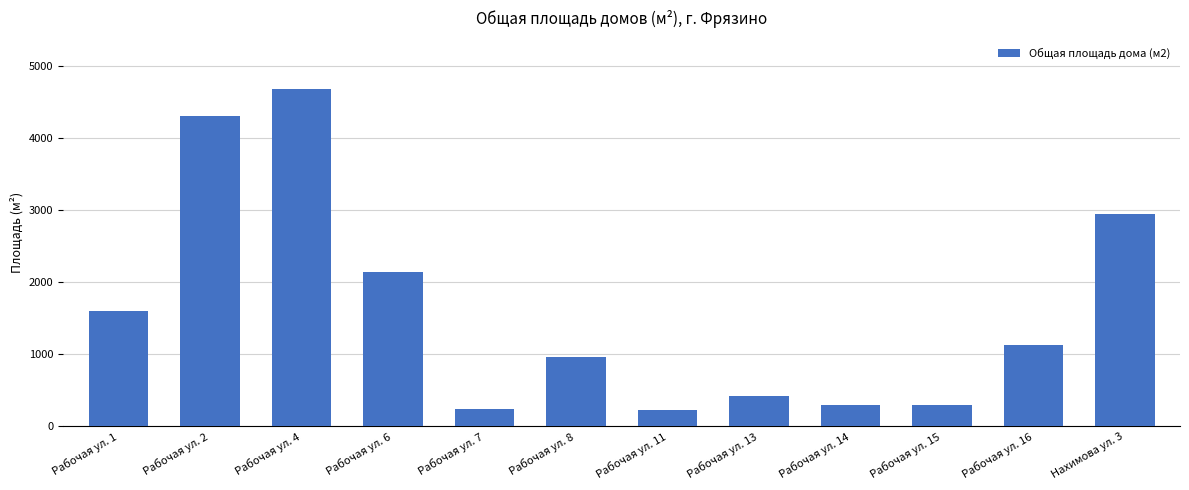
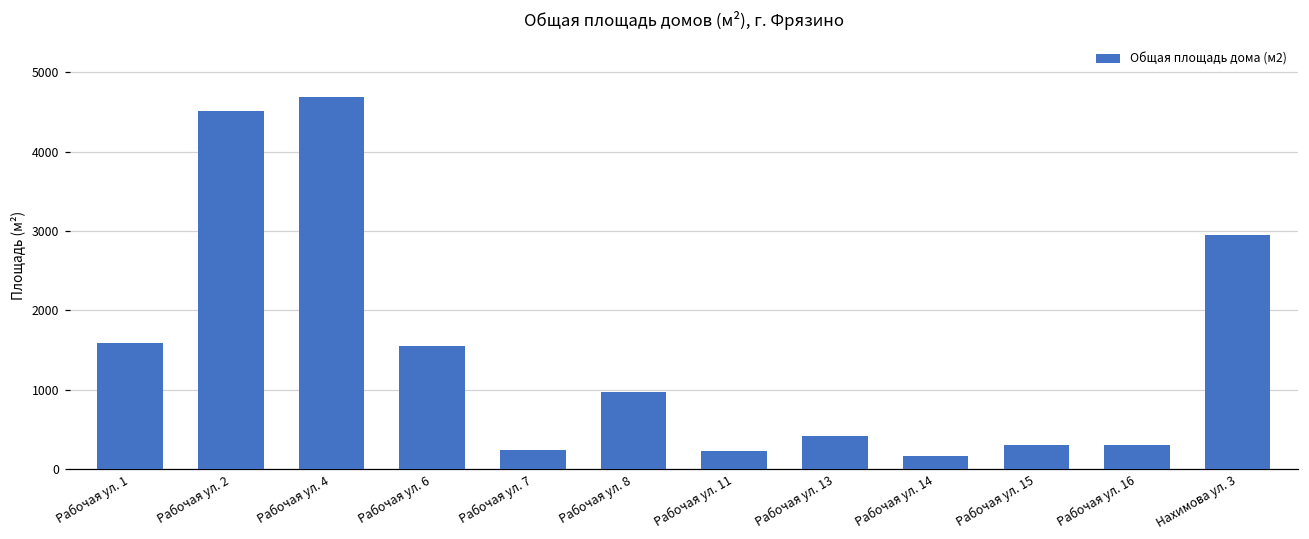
  {
    "Рабочая ул. 1": 1600,
-   "Рабочая ул. 2": 4300,
+   "Рабочая ул. 2": 4500,
    "Рабочая ул. 4": 4700,
-   "Рабочая ул. 6": 2100,
+   "Рабочая ул. 6": 1500,
    "Рабочая ул. 7": 200,
    "Рабочая ул. 8": 1000,
    "Рабочая ул. 11": 200,
    "Рабочая ул. 13": 400,
-   "Рабочая ул. 14": 300,
+   "Рабочая ул. 14": 200,
    "Рабочая ул. 15": 300,
-   "Рабочая ул. 16": 1100,
+   "Рабочая ул. 16": 300,
    "Нахимова ул. 3": 2900
  }
